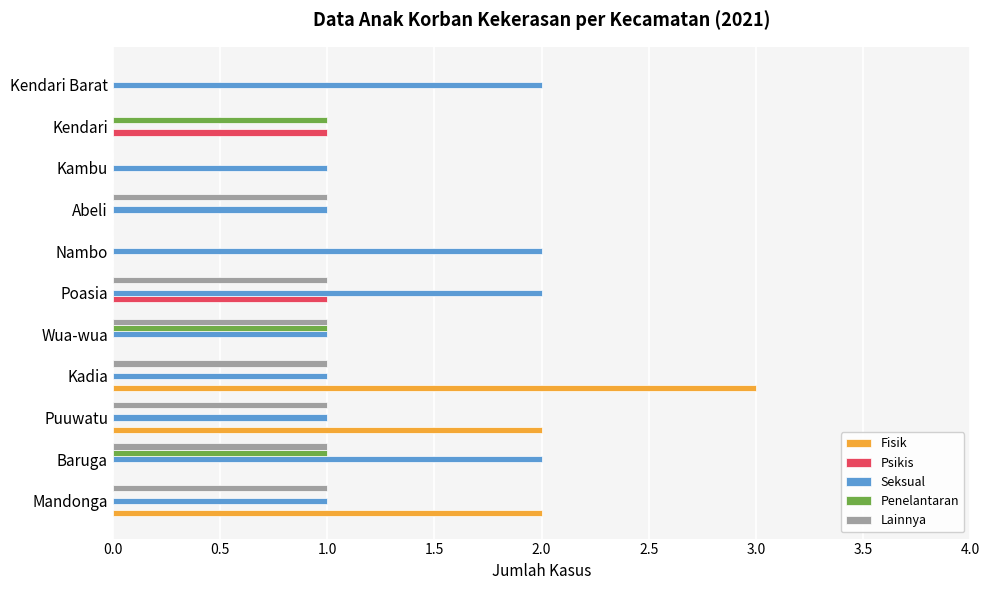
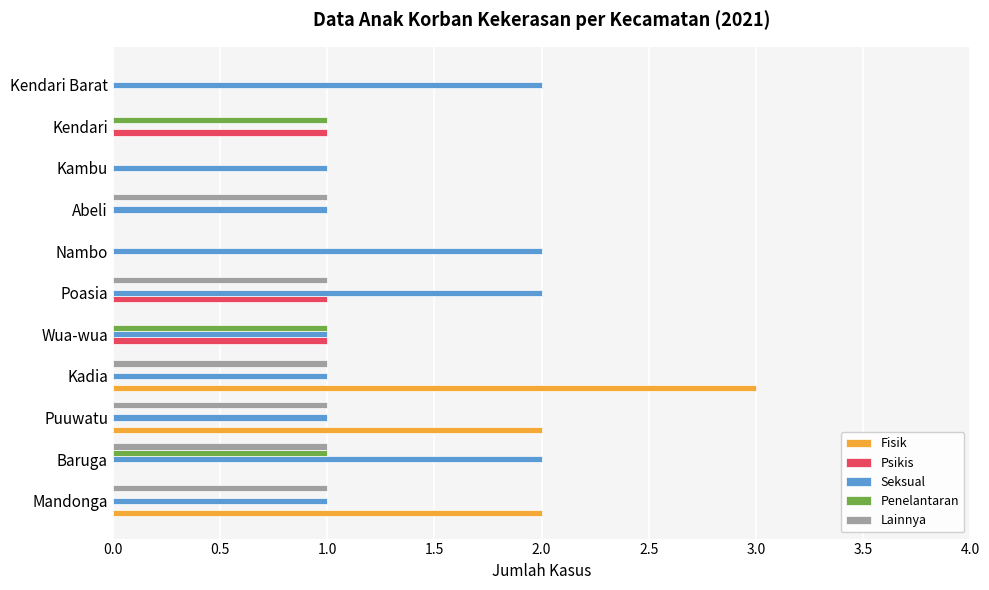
  {
    "Fisik": {
      "Kendari Barat": 0,
      "Kendari": 0,
      "Kambu": 0,
      "Abeli": 0,
      "Nambo": 0,
      "Poasia": 0,
      "Wua-wua": 0,
      "Kadia": 3,
      "Puuwatu": 2,
      "Baruga": 0,
      "Mandonga": 2
    },
    "Psikis": {
      "Kendari Barat": 0,
      "Kendari": 1,
      "Kambu": 0,
      "Abeli": 0,
      "Nambo": 0,
      "Poasia": 1,
-     "Wua-wua": 0,
+     "Wua-wua": 1,
      "Kadia": 0,
      "Puuwatu": 0,
      "Baruga": 0,
      "Mandonga": 0
    },
    "Seksual": {
      "Kendari Barat": 2,
      "Kendari": 0,
      "Kambu": 1,
      "Abeli": 1,
      "Nambo": 2,
      "Poasia": 2,
      "Wua-wua": 1,
      "Kadia": 1,
      "Puuwatu": 1,
      "Baruga": 2,
      "Mandonga": 1
    },
    "Penelantaran": {
      "Kendari Barat": 0,
      "Kendari": 1,
      "Kambu": 0,
      "Abeli": 0,
      "Nambo": 0,
      "Poasia": 0,
      "Wua-wua": 1,
      "Kadia": 0,
      "Puuwatu": 0,
      "Baruga": 1,
      "Mandonga": 0
    },
    "Lainnya": {
      "Kendari Barat": 0,
      "Kendari": 0,
      "Kambu": 0,
      "Abeli": 1,
      "Nambo": 0,
      "Poasia": 1,
-     "Wua-wua": 1,
+     "Wua-wua": 0,
      "Kadia": 1,
      "Puuwatu": 1,
      "Baruga": 1,
      "Mandonga": 1
    }
  }
